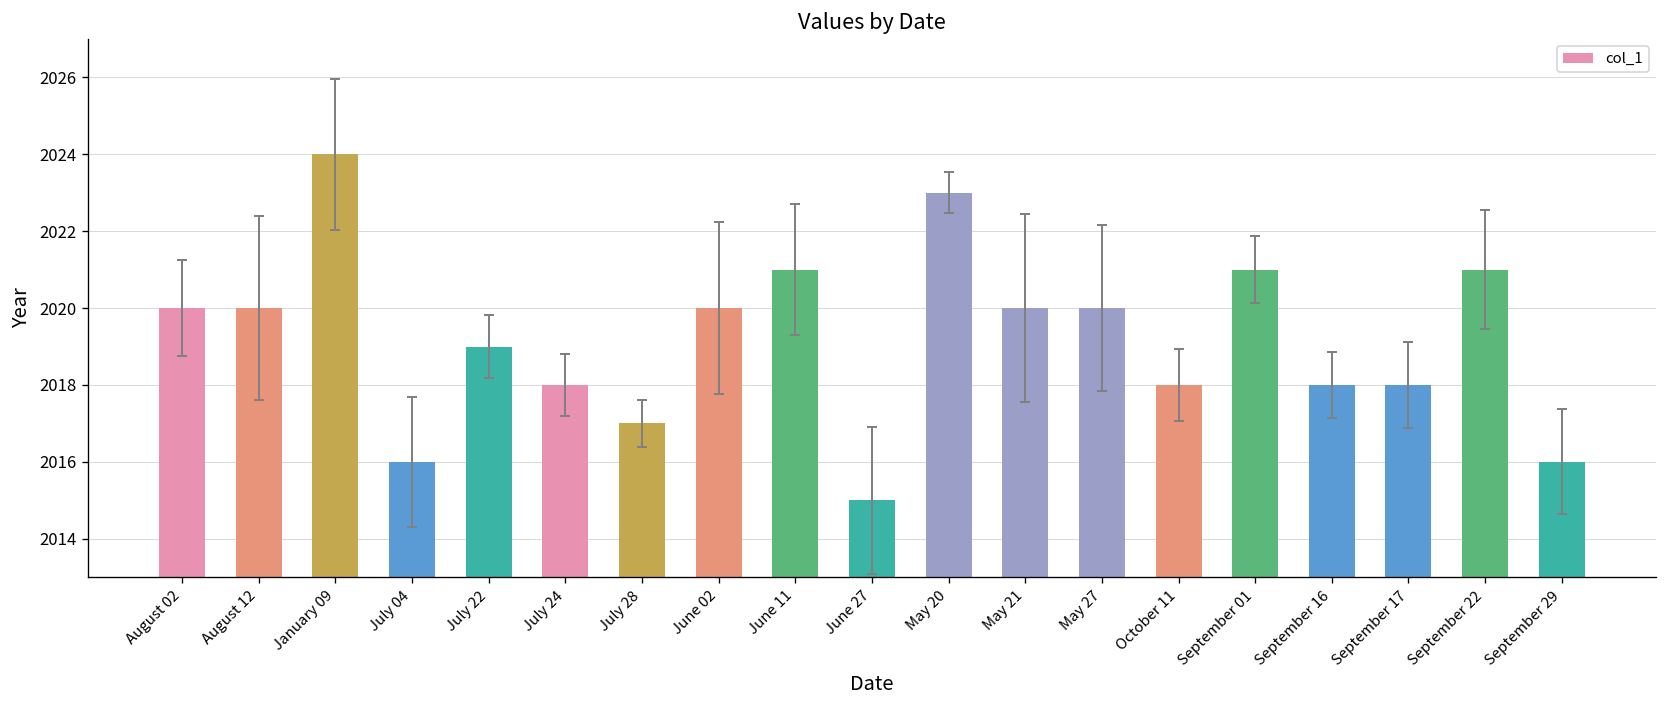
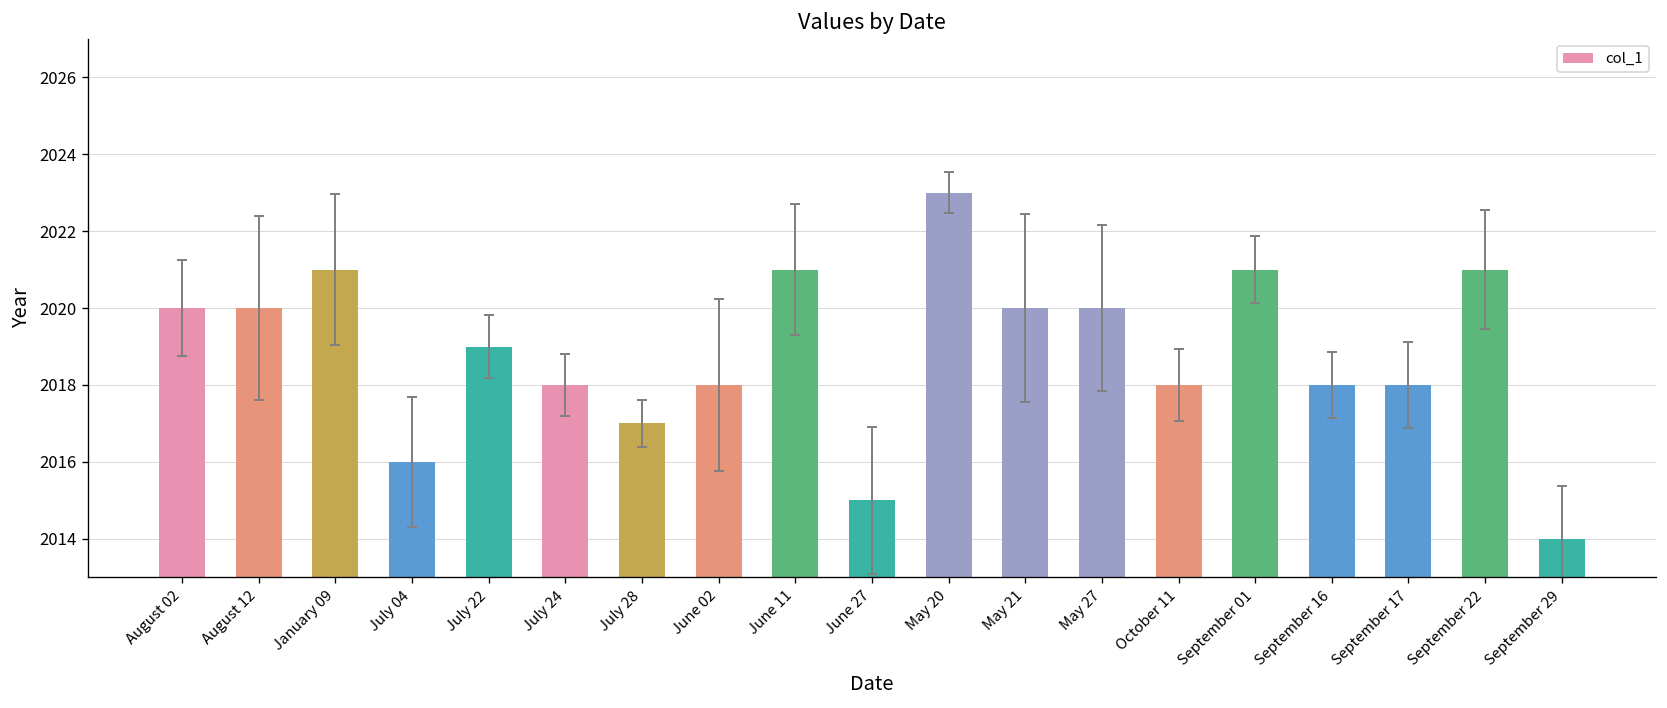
  {
    "col_1": {
      "August 02": 2020,
      "August 12": 2020,
-     "January 09": 2024,
+     "January 09": 2021,
      "July 04": 2016,
      "July 22": 2019,
      "July 24": 2018,
      "July 28": 2017,
-     "June 02": 2020,
+     "June 02": 2018,
      "June 11": 2021,
      "June 27": 2015,
      "May 20": 2023,
      "May 21": 2020,
      "May 27": 2020,
      "October 11": 2018,
      "September 01": 2021,
      "September 16": 2018,
      "September 17": 2018,
      "September 22": 2021,
-     "September 29": 2016
+     "September 29": 2014
    }
  }
